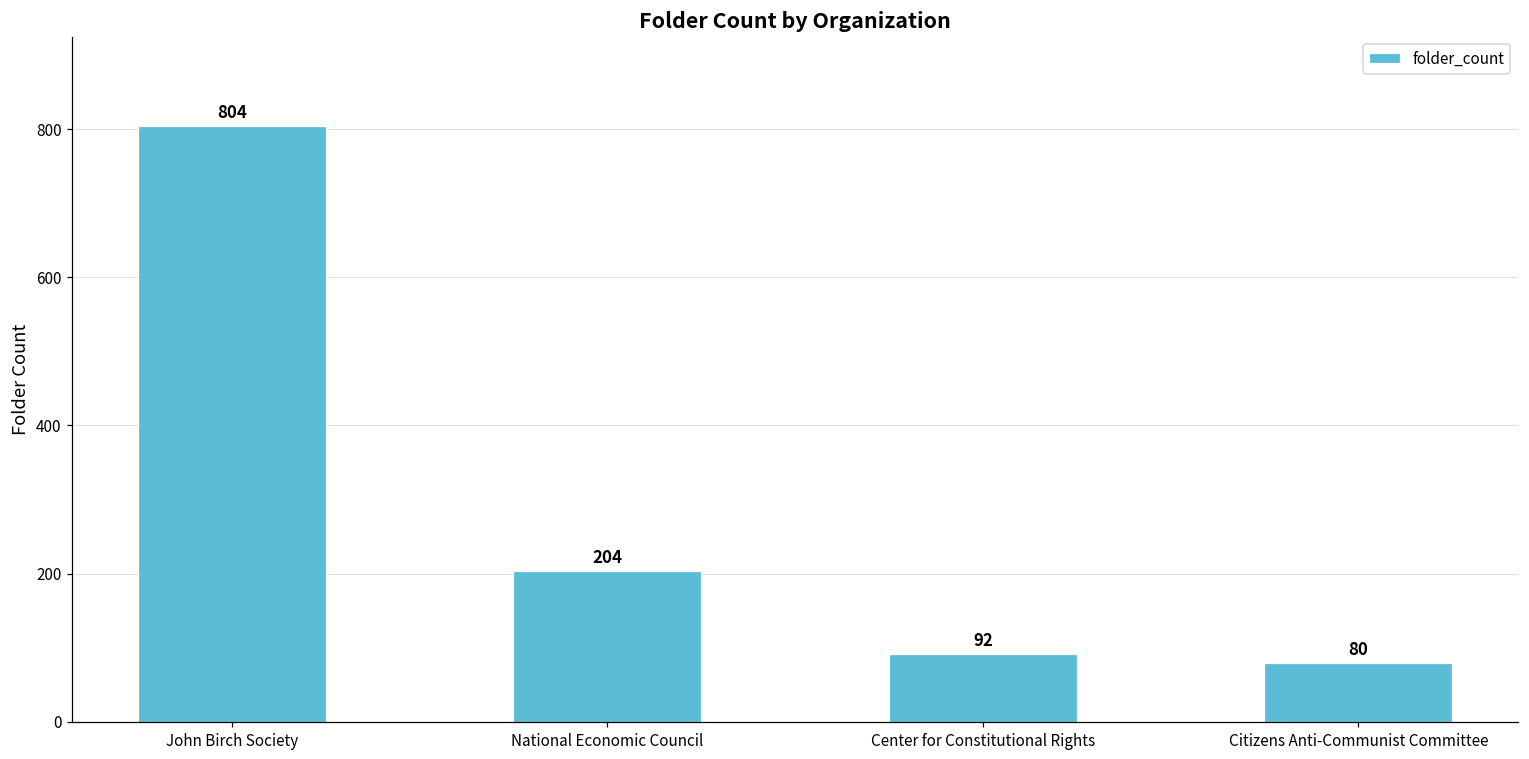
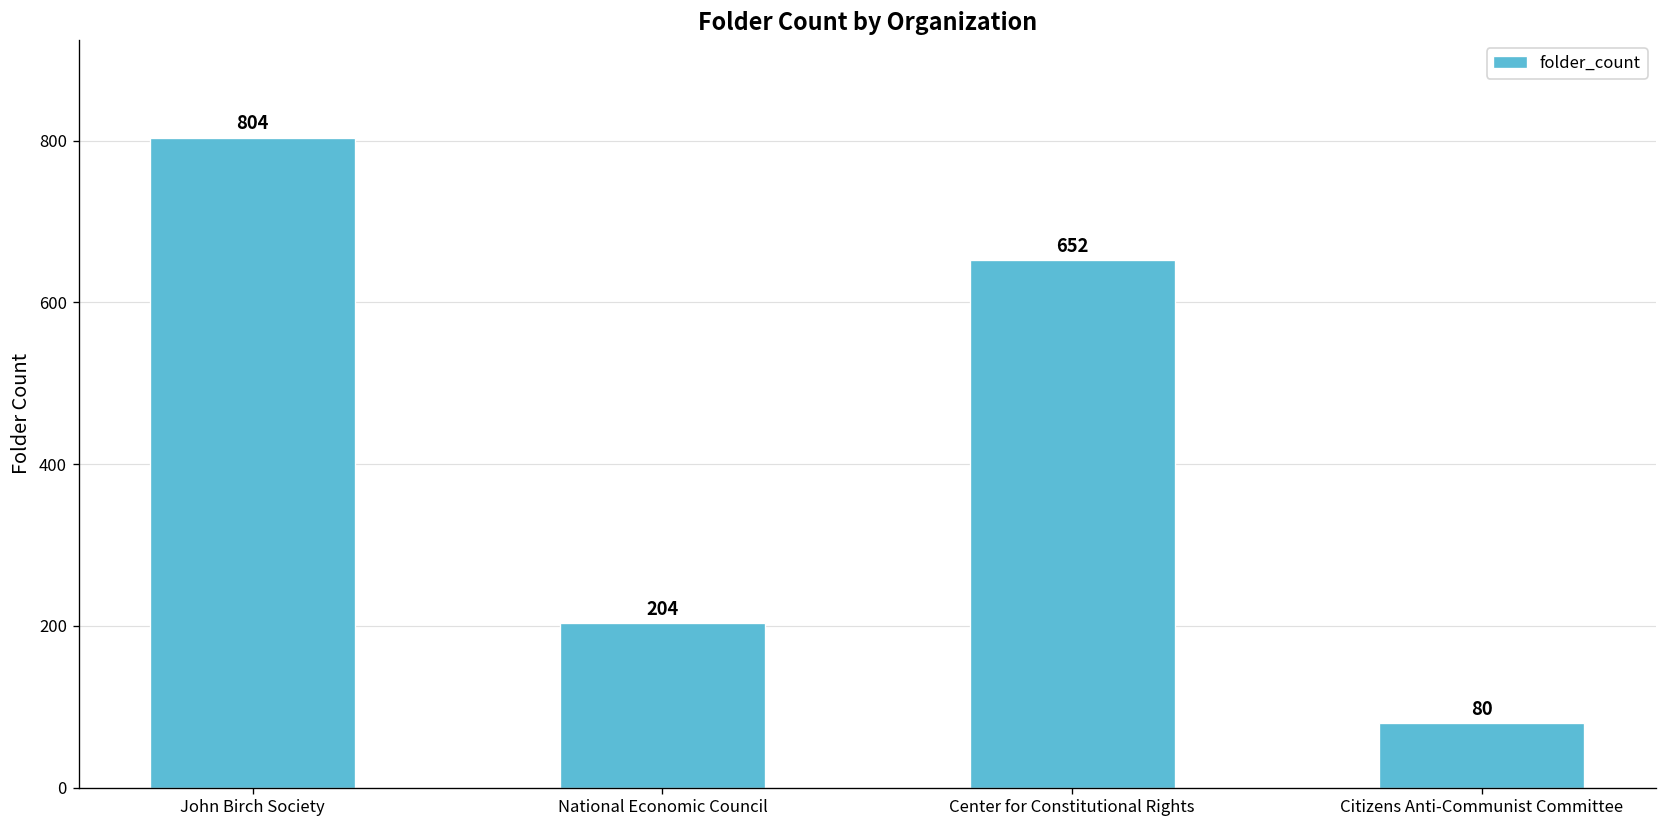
  {
    "John Birch Society": 804,
    "National Economic Council": 204,
-   "Center for Constitutional Rights": 92,
+   "Center for Constitutional Rights": 652,
    "Citizens Anti-Communist Committee": 80
  }
